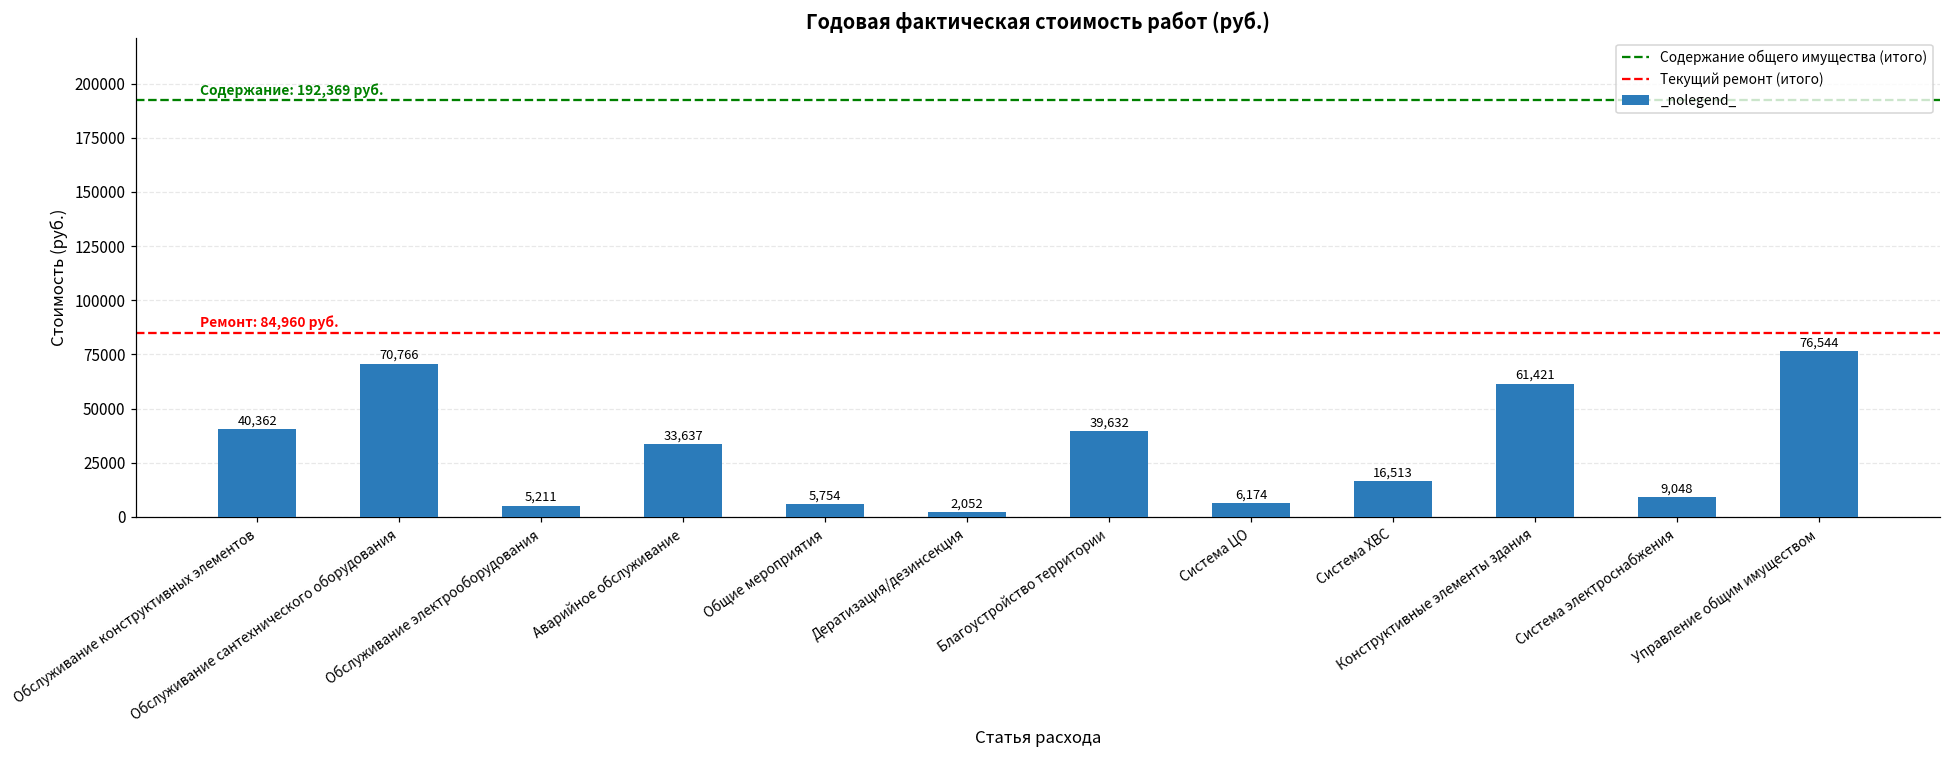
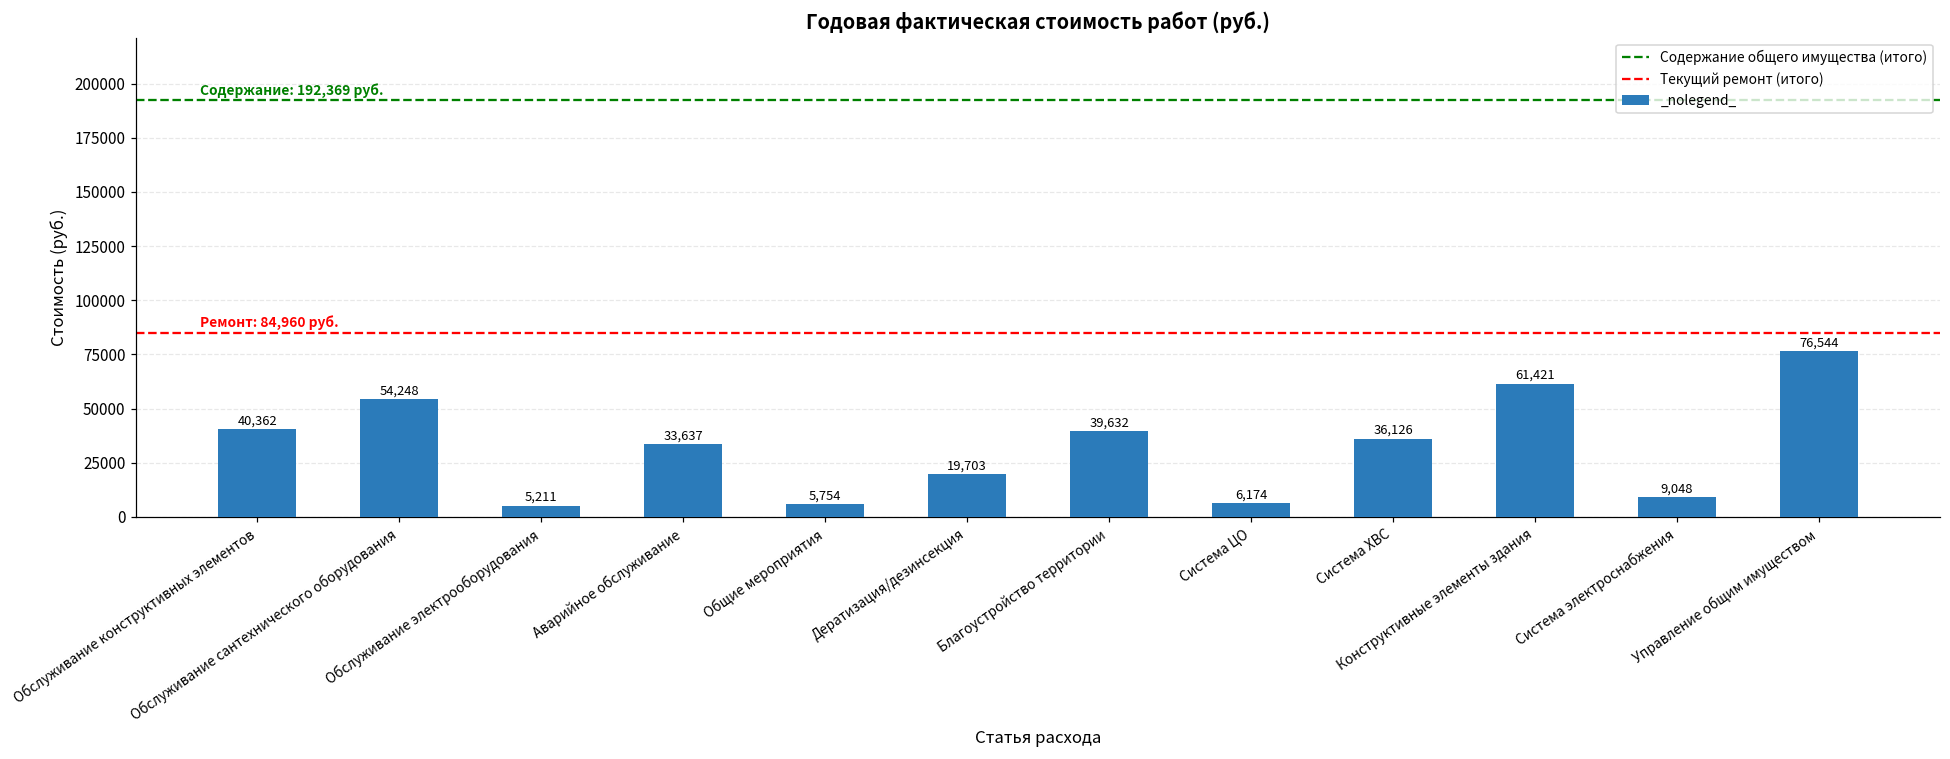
  {
    "Обслуживание конструктивных элементов": "40,362",
-   "Обслуживание сантехнического оборудования": "70,766",
+   "Обслуживание сантехнического оборудования": "54,248",
    "Обслуживание электрооборудования": "5,211",
    "Аварийное обслуживание": "33,637",
    "Общие мероприятия": "5,754",
-   "Дератизация/дезинсекция": "2,052",
+   "Дератизация/дезинсекция": "19,703",
    "Благоустройство территории": "39,632",
    "Система ЦО": "6,174",
-   "Система ХВС": "16,513",
+   "Система ХВС": "36,126",
    "Конструктивные элементы здания": "61,421",
    "Система электроснабжения": "9,048",
    "Управление общим имуществом": "76,544"
  }
